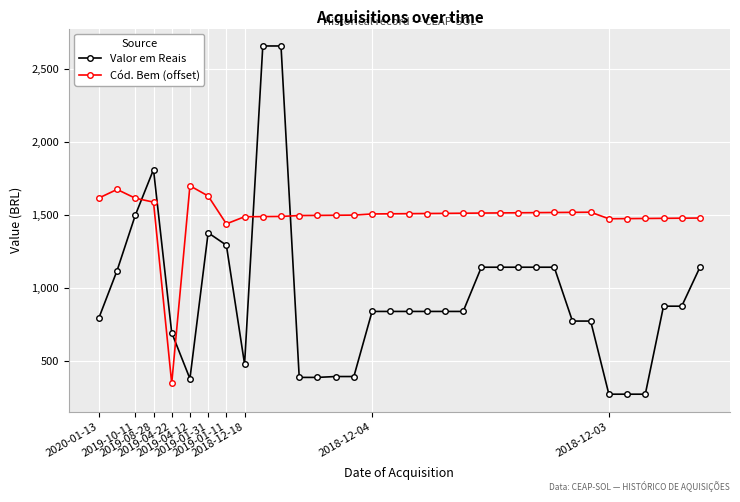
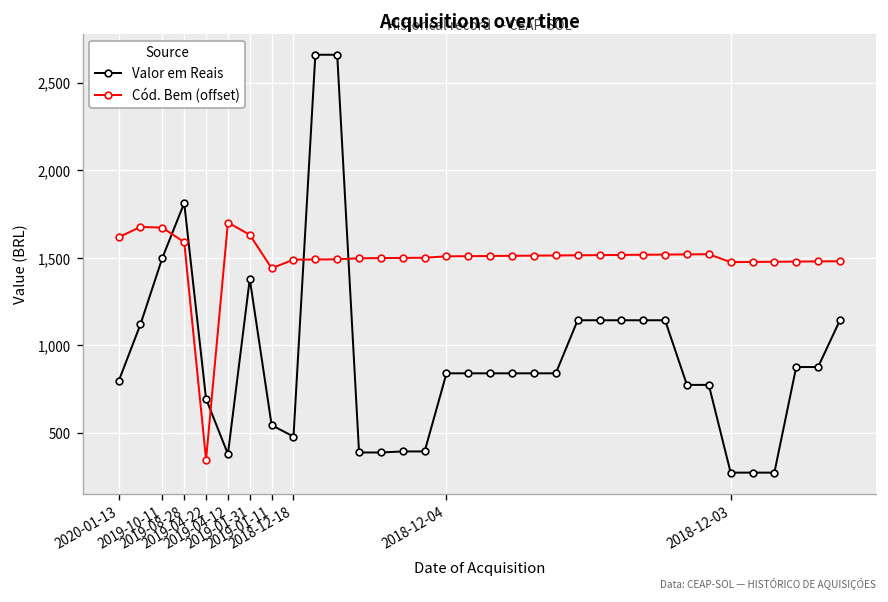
  {
    "Valor em Reais": {
      "2019-10-11": "1,500",
      "2019-08-28": "1,810",
      "2019-04-22": "700",
      "2019-04-12": "380",
      "2019-01-31": "1,380",
-     "2019-01-11": "1,300"
+     "2019-01-11": "550"
    },
    "Cód. Bem (offset)": {
-     "2019-10-11": "1,620",
+     "2019-10-11": "1,670",
      "2019-08-28": "1,590",
      "2019-04-22": "350",
      "2019-04-12": "1,700",
      "2019-01-31": "1,630",
      "2019-01-11": "1,440"
    }
  }
